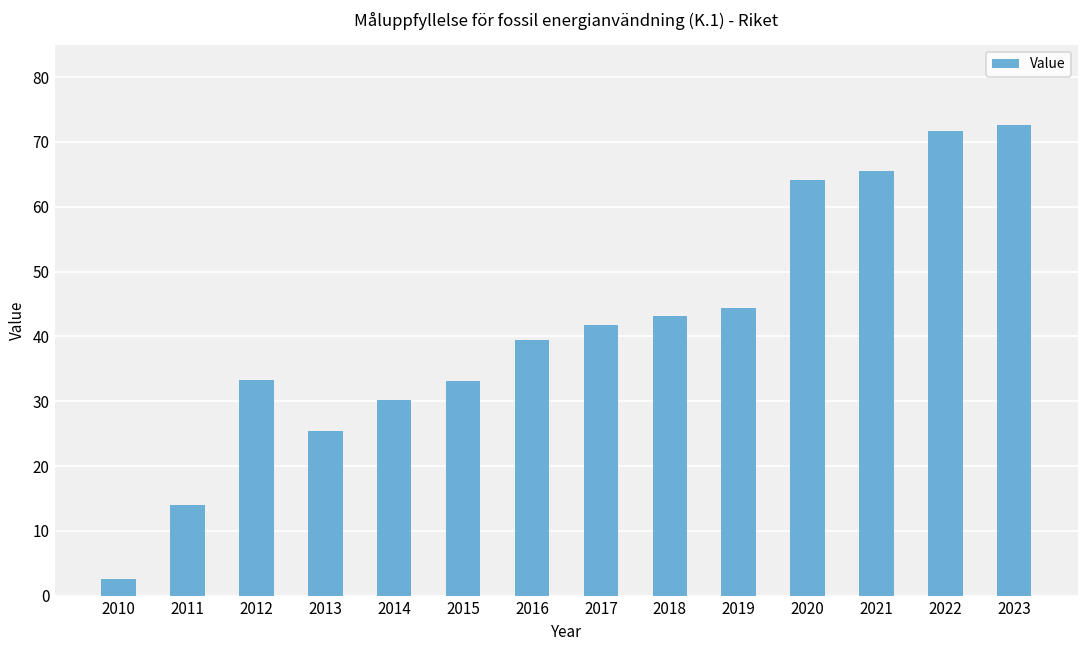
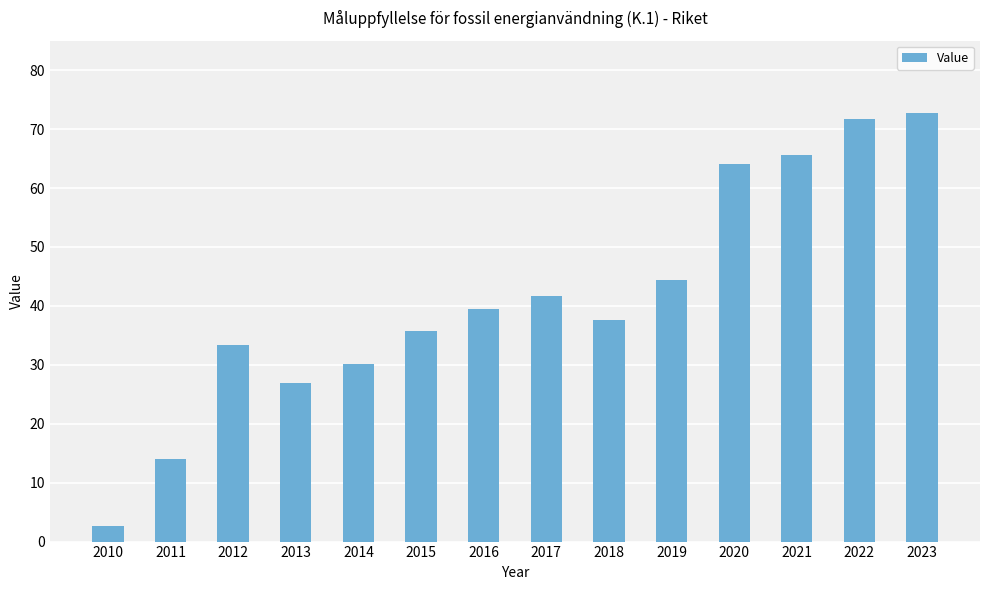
  {
    "2010": 3,
    "2011": 14,
    "2012": 33,
-   "2013": 25,
+   "2013": 27,
    "2014": 30,
-   "2015": 33,
+   "2015": 36,
    "2016": 39,
    "2017": 42,
-   "2018": 43,
+   "2018": 38,
    "2019": 44,
    "2020": 64,
    "2021": 66,
    "2022": 72,
    "2023": 73
  }
